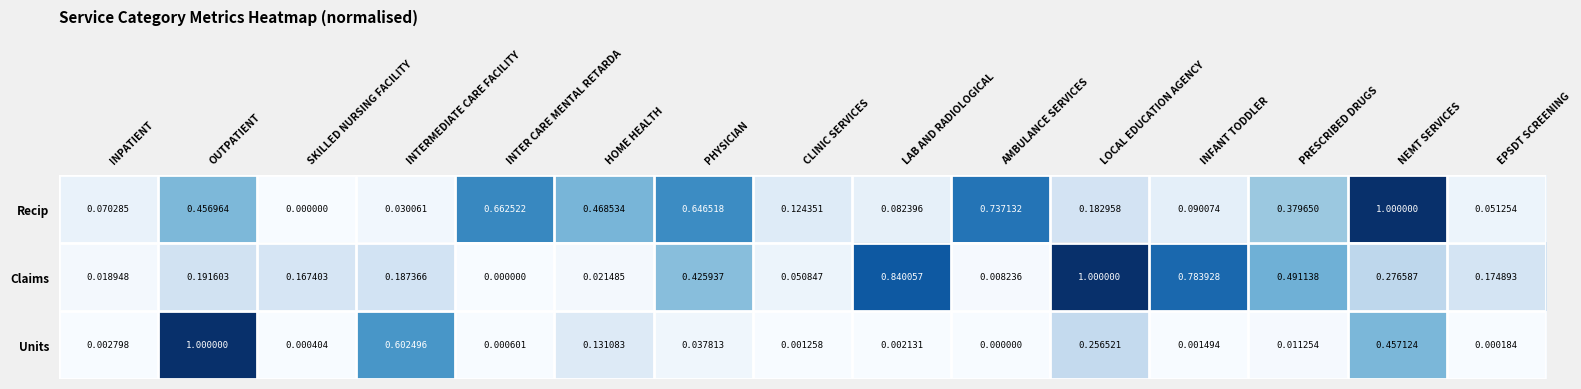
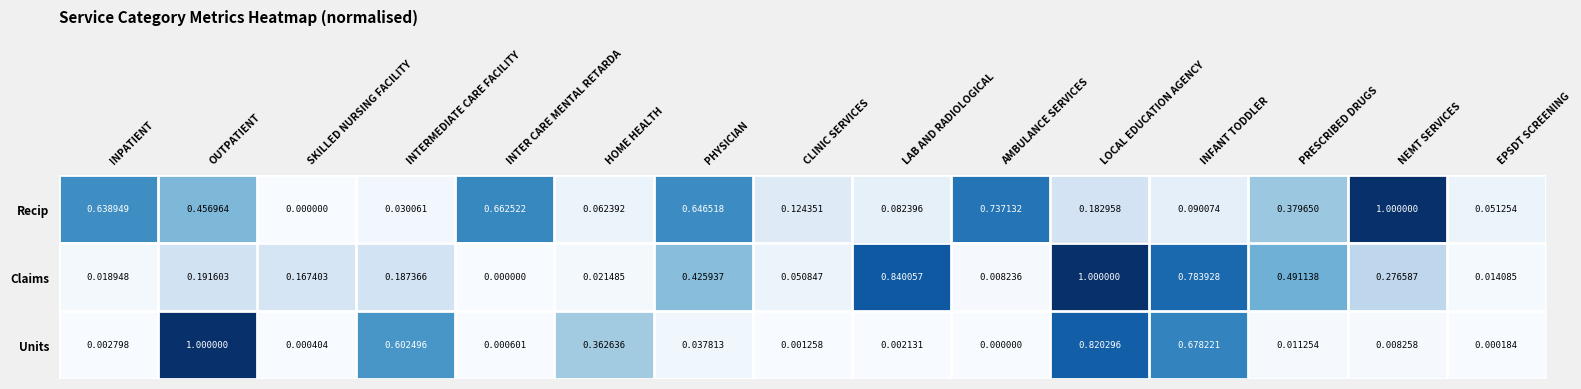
  {
    "Recip": {
-     "INPATIENT": 0.070285,
+     "INPATIENT": 0.638949,
      "OUTPATIENT": 0.456964,
      "SKILLED NURSING FACILITY": 0.000000,
      "INTERMEDIATE CARE FACILITY": 0.030061,
      "INTER CARE MENTAL RETARDA": 0.662522,
-     "HOME HEALTH": 0.468534,
+     "HOME HEALTH": 0.062392,
      "PHYSICIAN": 0.646518,
      "CLINIC SERVICES": 0.124351,
      "LAB AND RADIOLOGICAL": 0.082396,
      "AMBULANCE SERVICES": 0.737132,
      "LOCAL EDUCATION AGENCY": 0.182958,
      "INFANT TODDLER": 0.090074,
      "PRESCRIBED DRUGS": 0.379650,
      "NEMT SERVICES": 1.000000,
      "EPSDT SCREENING": 0.051254
    },
    "Claims": {
      "INPATIENT": 0.018948,
      "OUTPATIENT": 0.191603,
      "SKILLED NURSING FACILITY": 0.167403,
      "INTERMEDIATE CARE FACILITY": 0.187366,
      "INTER CARE MENTAL RETARDA": 0.000000,
      "HOME HEALTH": 0.021485,
      "PHYSICIAN": 0.425937,
      "CLINIC SERVICES": 0.050847,
      "LAB AND RADIOLOGICAL": 0.840057,
      "AMBULANCE SERVICES": 0.008236,
      "LOCAL EDUCATION AGENCY": 1.000000,
      "INFANT TODDLER": 0.783928,
      "PRESCRIBED DRUGS": 0.491138,
      "NEMT SERVICES": 0.276587,
-     "EPSDT SCREENING": 0.174893
+     "EPSDT SCREENING": 0.014085
    },
    "Units": {
      "INPATIENT": 0.002798,
      "OUTPATIENT": 1.000000,
      "SKILLED NURSING FACILITY": 0.000404,
      "INTERMEDIATE CARE FACILITY": 0.602496,
      "INTER CARE MENTAL RETARDA": 0.000601,
-     "HOME HEALTH": 0.131083,
+     "HOME HEALTH": 0.362636,
      "PHYSICIAN": 0.037813,
      "CLINIC SERVICES": 0.001258,
      "LAB AND RADIOLOGICAL": 0.002131,
      "AMBULANCE SERVICES": 0.000000,
-     "LOCAL EDUCATION AGENCY": 0.256521,
-     "INFANT TODDLER": 0.001494,
+     "LOCAL EDUCATION AGENCY": 0.820296,
+     "INFANT TODDLER": 0.678221,
      "PRESCRIBED DRUGS": 0.011254,
-     "NEMT SERVICES": 0.457124,
+     "NEMT SERVICES": 0.008258,
      "EPSDT SCREENING": 0.000184
    }
  }
